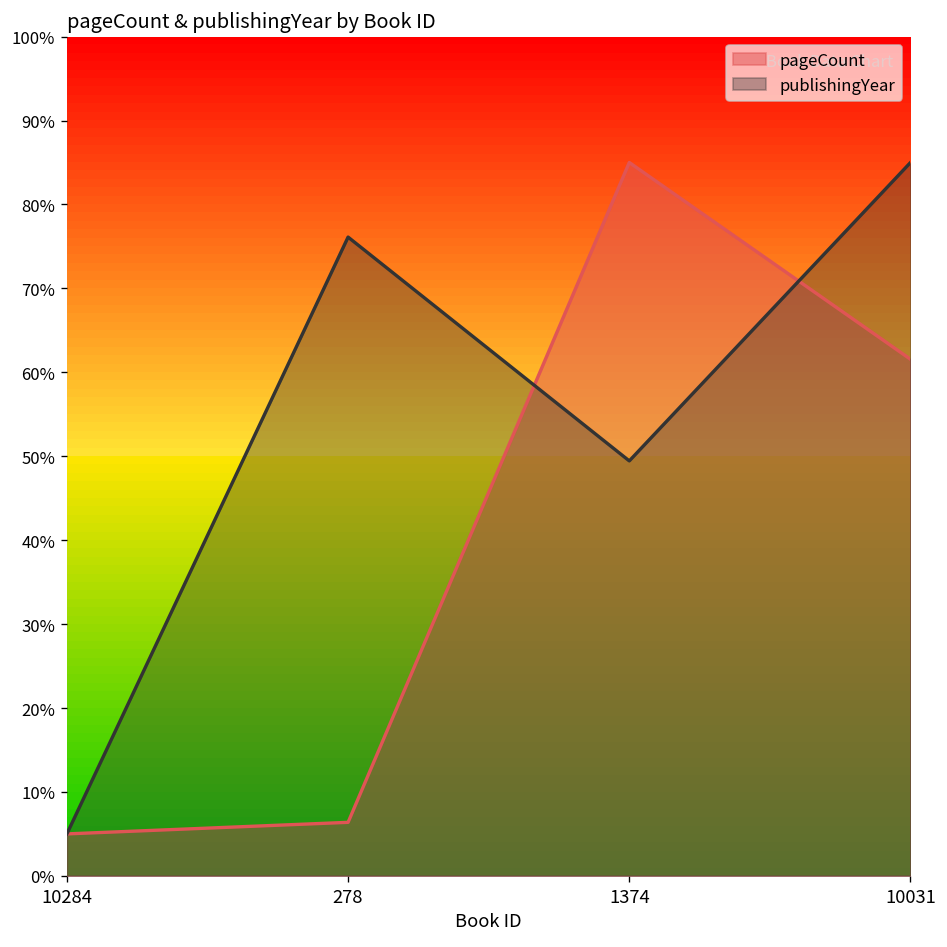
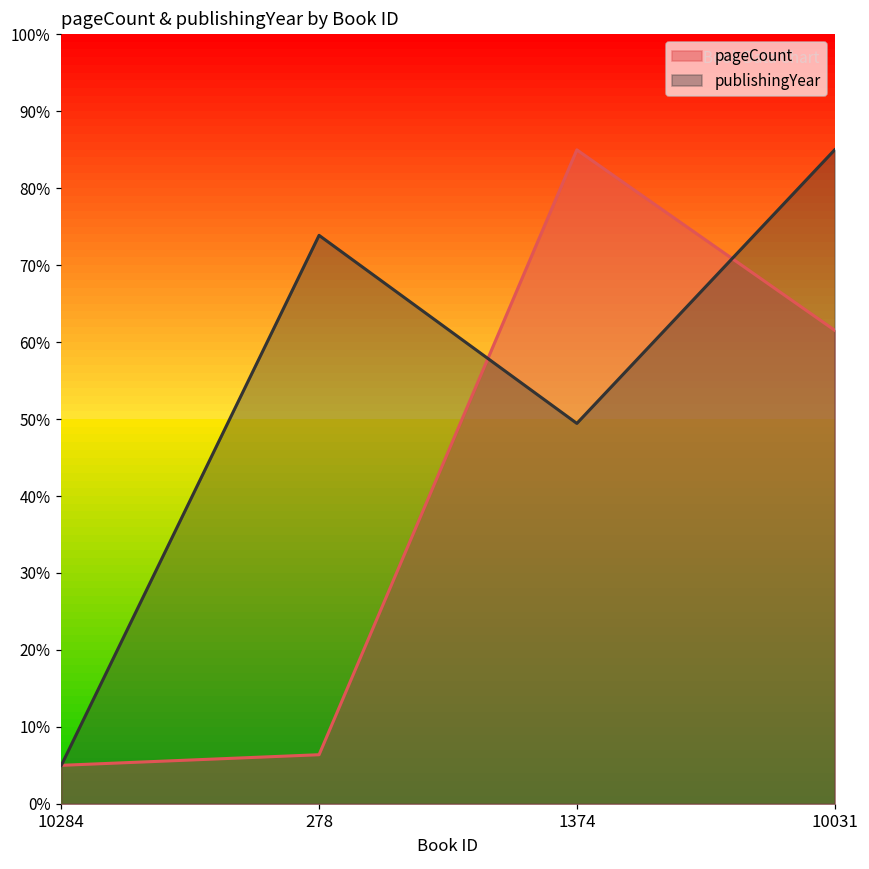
  {
    "pageCount": {
      "278": "6%",
      "1374": "85%",
      "10031": "62%"
    },
    "publishingYear": {
-     "278": "76%",
+     "278": "74%",
      "1374": "49%",
      "10031": "85%"
    }
  }
